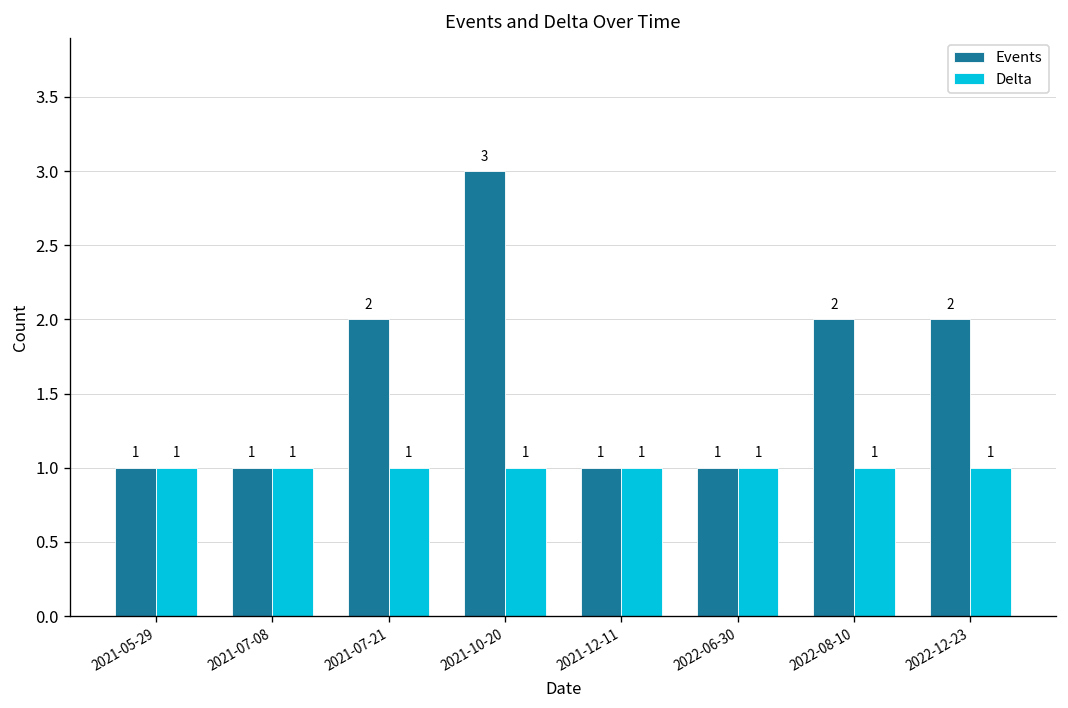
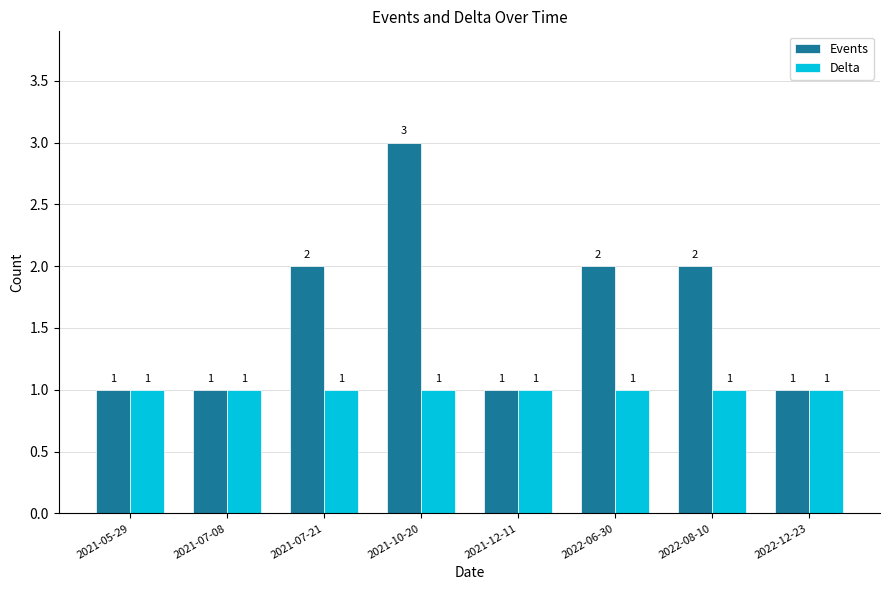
  {
    "Events": {
      "2021-05-29": 1,
      "2021-07-08": 1,
      "2021-07-21": 2,
      "2021-10-20": 3,
      "2021-12-11": 1,
-     "2022-06-30": 1,
+     "2022-06-30": 2,
      "2022-08-10": 2,
-     "2022-12-23": 2
+     "2022-12-23": 1
    },
    "Delta": {
      "2021-05-29": 1,
      "2021-07-08": 1,
      "2021-07-21": 1,
      "2021-10-20": 1,
      "2021-12-11": 1,
      "2022-06-30": 1,
      "2022-08-10": 1,
      "2022-12-23": 1
    }
  }
